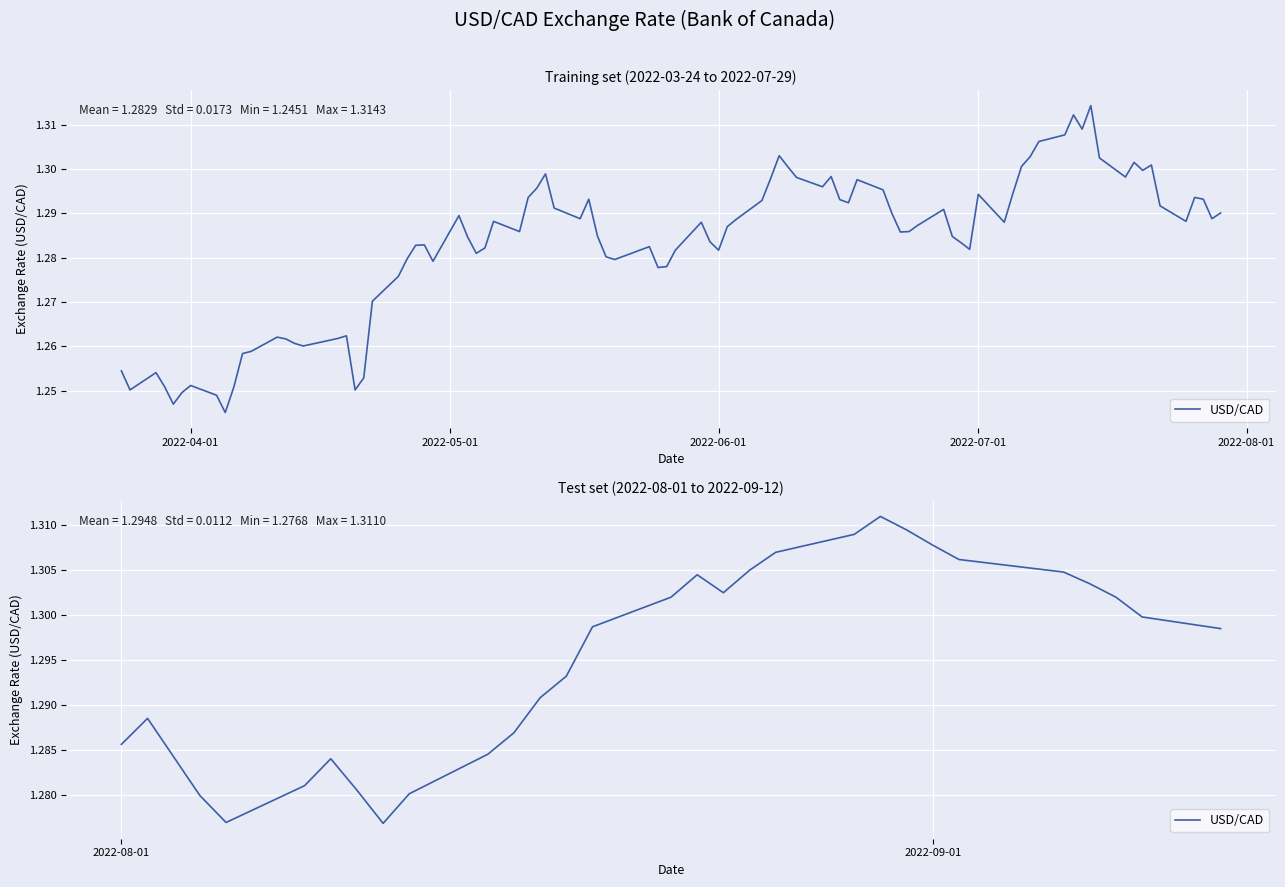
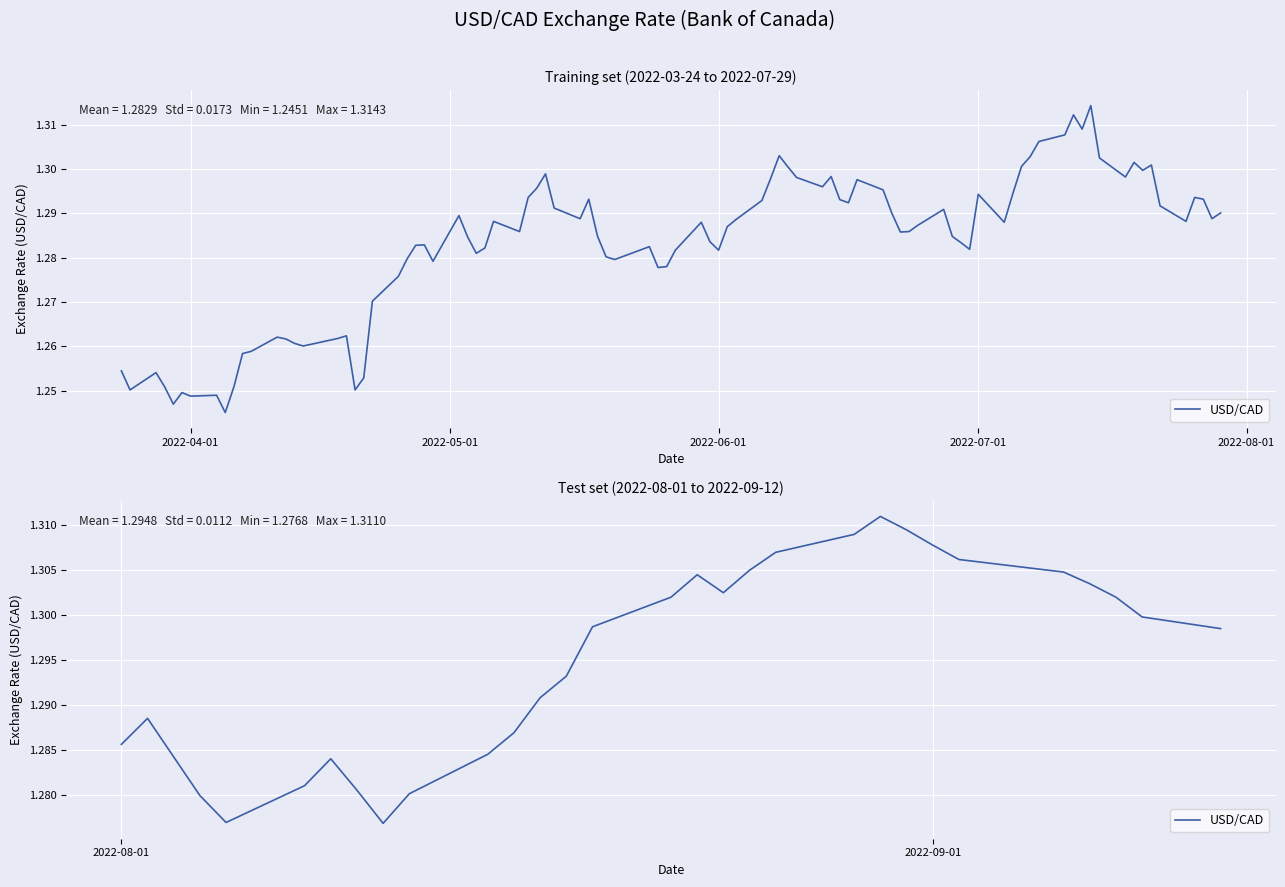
  {
    "Training set (2022-03-24 to 2022-07-29)": {
-     "2022-04-01": 1.251,
+     "2022-04-01": 1.249,
      "2022-06-01": 1.282,
      "2022-07-01": 1.294
    },
    "Test set (2022-08-01 to 2022-09-12)": {
      "2022-08-01": 1.286,
      "2022-09-01": 1.308
    }
  }
